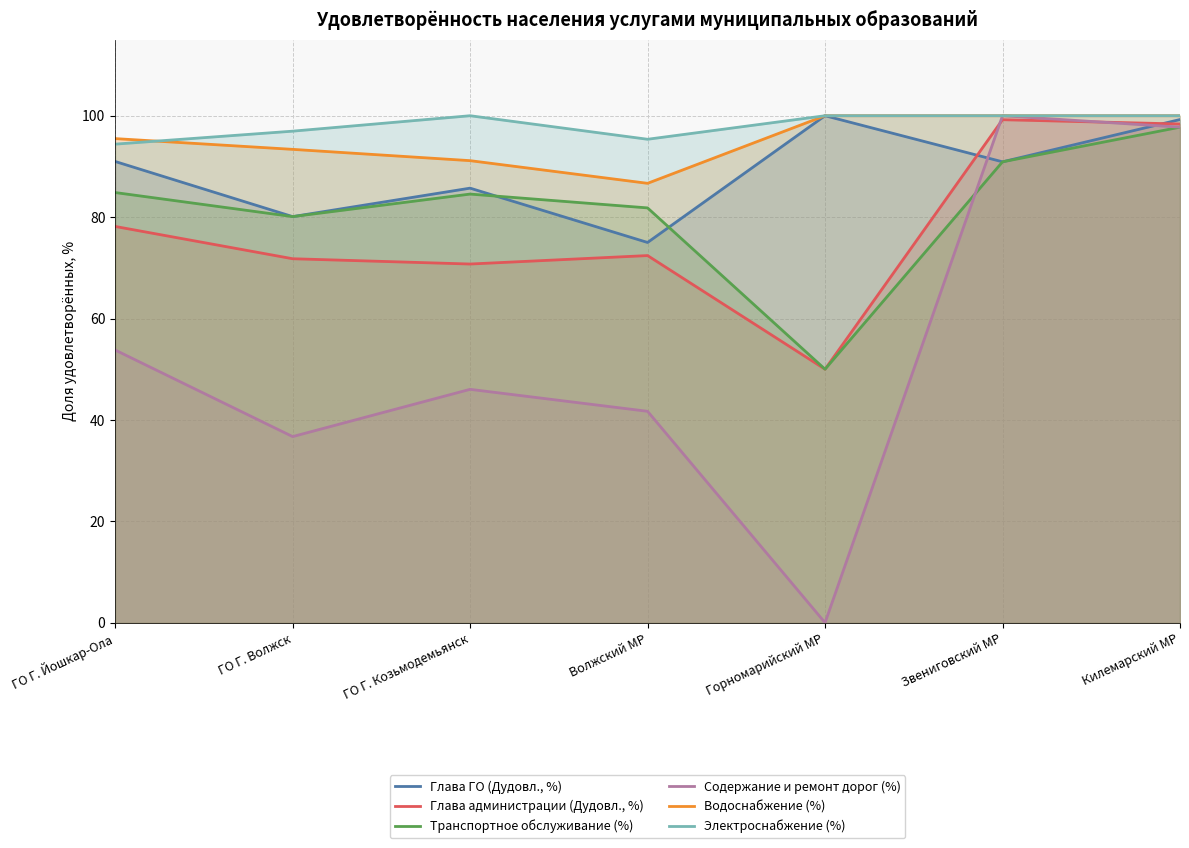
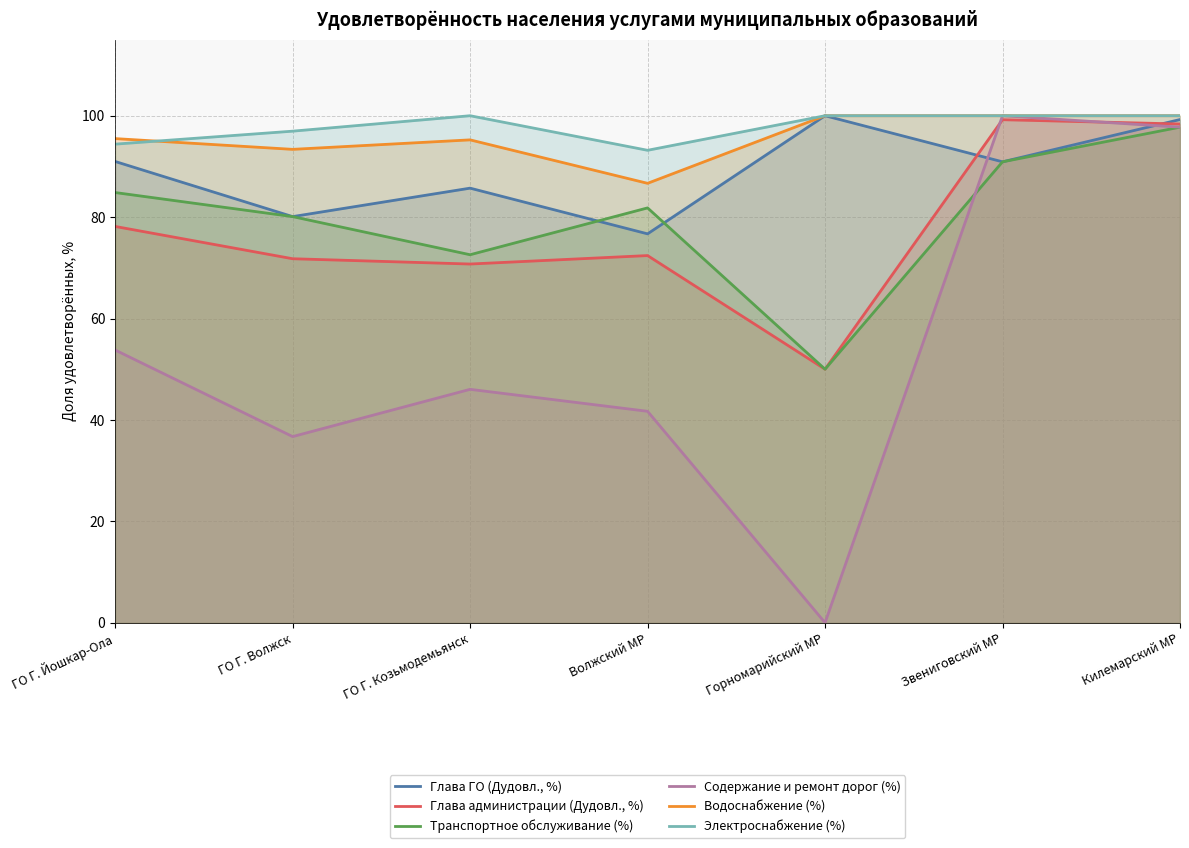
  {
    "Глава ГО (Дудовл., %)": {
      "ГО Г. Йошкар-Ола": 91,
      "ГО Г. Козьмодемьянск": 86,
-     "Волжский МР": 75,
+     "Волжский МР": 77,
      "Килемарский МР": 99
    },
    "Глава администрации (Дудовл., %)": {
      "ГО Г. Йошкар-Ола": 78,
      "ГО Г. Волжск": 72,
      "ГО Г. Козьмодемьянск": 71,
      "Волжский МР": 72,
      "Звениговский МР": 99,
      "Килемарский МР": 98
    },
    "Транспортное обслуживание (%)": {
      "ГО Г. Йошкар-Ола": 85,
-     "ГО Г. Козьмодемьянск": 85,
+     "ГО Г. Козьмодемьянск": 73,
      "Волжский МР": 82
    },
    "Содержание и ремонт дорог (%)": {
      "ГО Г. Йошкар-Ола": 54,
      "ГО Г. Волжск": 37,
      "ГО Г. Козьмодемьянск": 46,
      "Волжский МР": 42,
      "Горномарийский МР": 0
    },
    "Водоснабжение (%)": {
      "ГО Г. Йошкар-Ола": 95,
      "ГО Г. Волжск": 93,
-     "ГО Г. Козьмодемьянск": 91,
+     "ГО Г. Козьмодемьянск": 95,
      "Волжский МР": 87
    },
    "Электроснабжение (%)": {
      "ГО Г. Йошкар-Ола": 94,
      "ГО Г. Волжск": 97,
      "ГО Г. Козьмодемьянск": 100,
-     "Волжский МР": 95
+     "Волжский МР": 93
    }
  }
